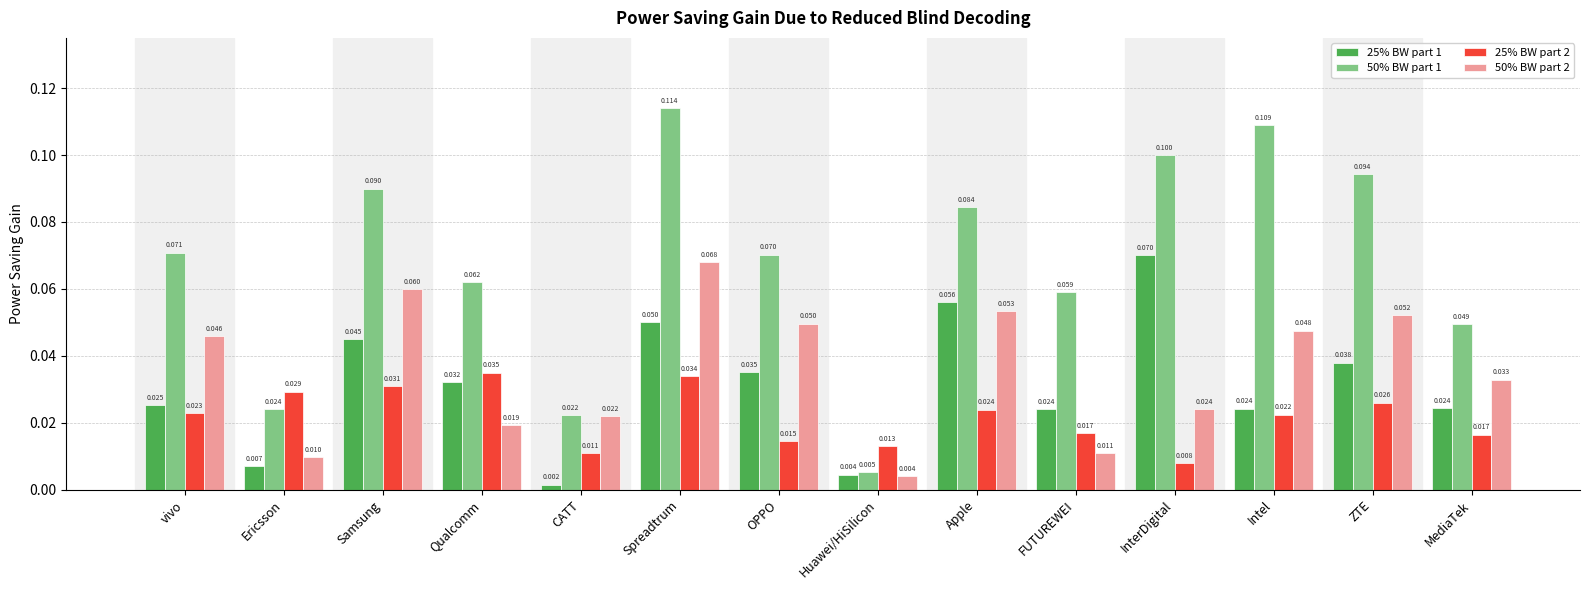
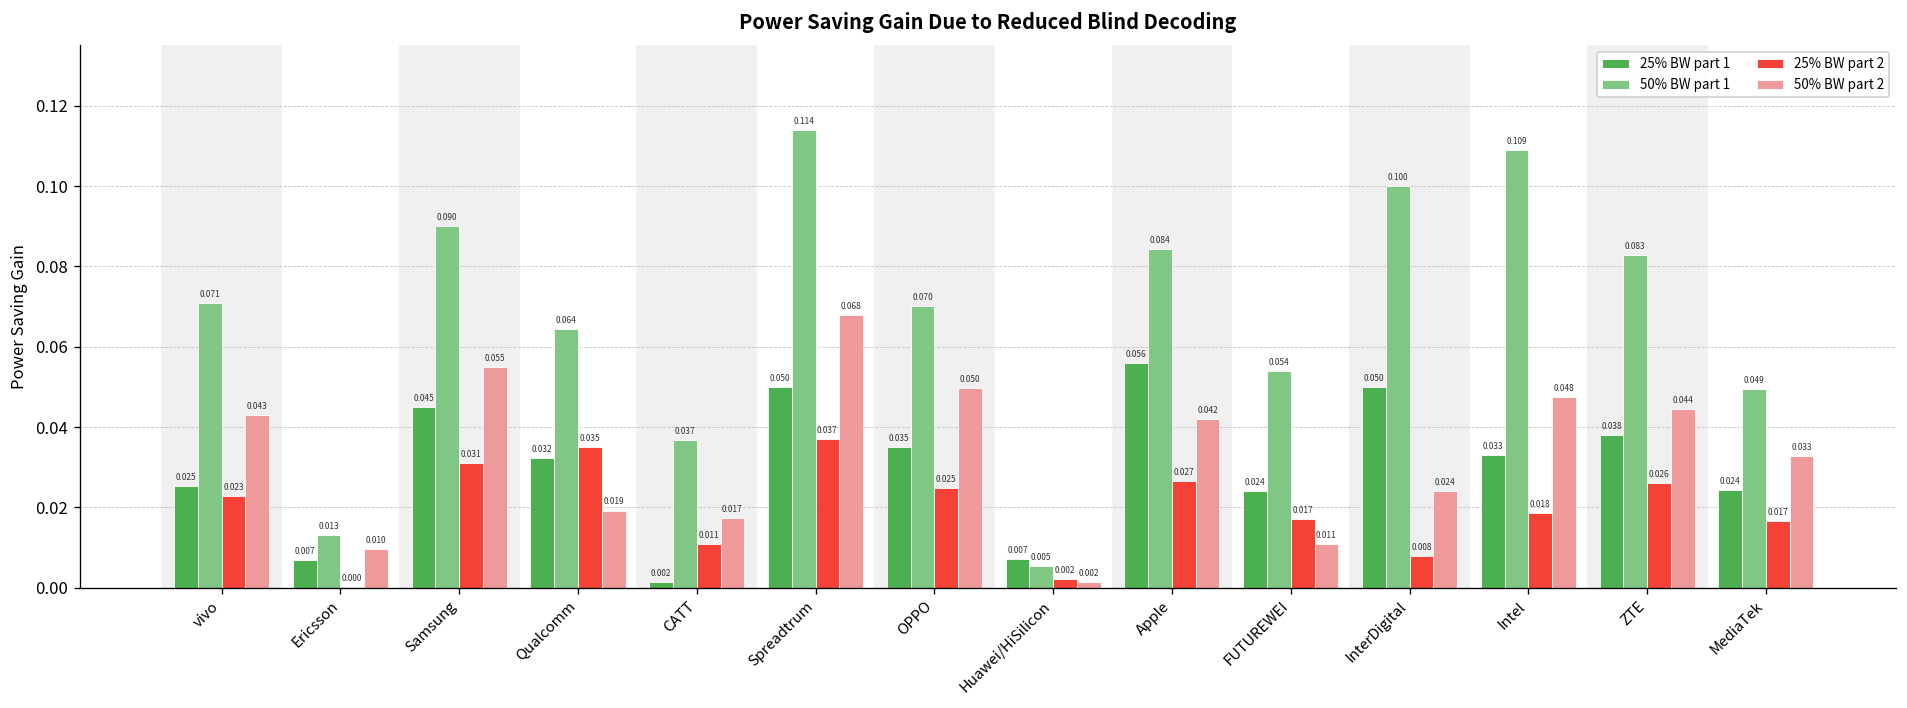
  {
    "25% BW part 1": {
      "vivo": 0.025,
      "Ericsson": 0.007,
      "Samsung": 0.045,
      "Qualcomm": 0.032,
      "CATT": 0.002,
      "Spreadtrum": 0.050,
      "OPPO": 0.035,
-     "Huawei/HiSilicon": 0.004,
+     "Huawei/HiSilicon": 0.007,
      "Apple": 0.056,
      "FUTUREWEI": 0.024,
-     "InterDigital": 0.070,
-     "Intel": 0.024,
+     "InterDigital": 0.050,
+     "Intel": 0.033,
      "ZTE": 0.038,
      "MediaTek": 0.024
    },
    "50% BW part 1": {
      "vivo": 0.071,
-     "Ericsson": 0.024,
+     "Ericsson": 0.013,
      "Samsung": 0.090,
-     "Qualcomm": 0.062,
-     "CATT": 0.022,
+     "Qualcomm": 0.064,
+     "CATT": 0.037,
      "Spreadtrum": 0.114,
      "OPPO": 0.070,
      "Huawei/HiSilicon": 0.005,
      "Apple": 0.084,
-     "FUTUREWEI": 0.059,
+     "FUTUREWEI": 0.054,
      "InterDigital": 0.100,
      "Intel": 0.109,
-     "ZTE": 0.094,
+     "ZTE": 0.083,
      "MediaTek": 0.049
    },
    "25% BW part 2": {
      "vivo": 0.023,
-     "Ericsson": 0.029,
+     "Ericsson": 0.000,
      "Samsung": 0.031,
      "Qualcomm": 0.035,
      "CATT": 0.011,
-     "Spreadtrum": 0.034,
-     "OPPO": 0.015,
-     "Huawei/HiSilicon": 0.013,
-     "Apple": 0.024,
+     "Spreadtrum": 0.037,
+     "OPPO": 0.025,
+     "Huawei/HiSilicon": 0.002,
+     "Apple": 0.027,
      "FUTUREWEI": 0.017,
      "InterDigital": 0.008,
-     "Intel": 0.022,
+     "Intel": 0.018,
      "ZTE": 0.026,
      "MediaTek": 0.017
    },
    "50% BW part 2": {
-     "vivo": 0.046,
+     "vivo": 0.043,
      "Ericsson": 0.010,
-     "Samsung": 0.060,
+     "Samsung": 0.055,
      "Qualcomm": 0.019,
-     "CATT": 0.022,
+     "CATT": 0.017,
      "Spreadtrum": 0.068,
      "OPPO": 0.050,
-     "Huawei/HiSilicon": 0.004,
-     "Apple": 0.053,
+     "Huawei/HiSilicon": 0.002,
+     "Apple": 0.042,
      "FUTUREWEI": 0.011,
      "InterDigital": 0.024,
      "Intel": 0.048,
-     "ZTE": 0.052,
+     "ZTE": 0.044,
      "MediaTek": 0.033
    }
  }
